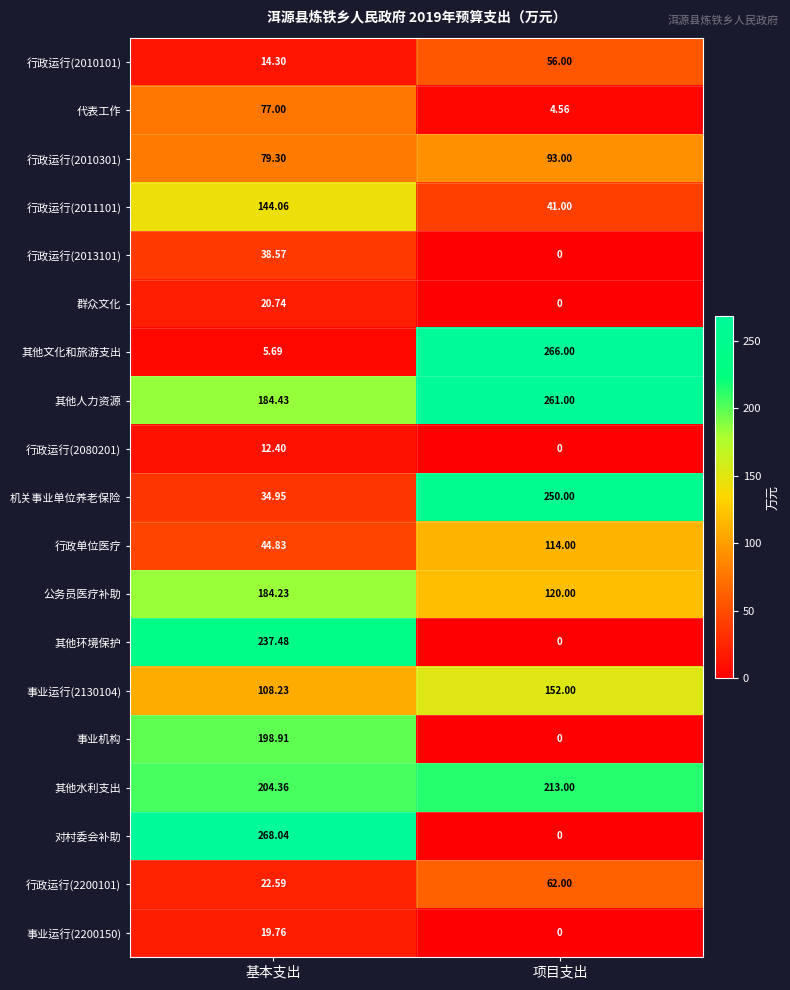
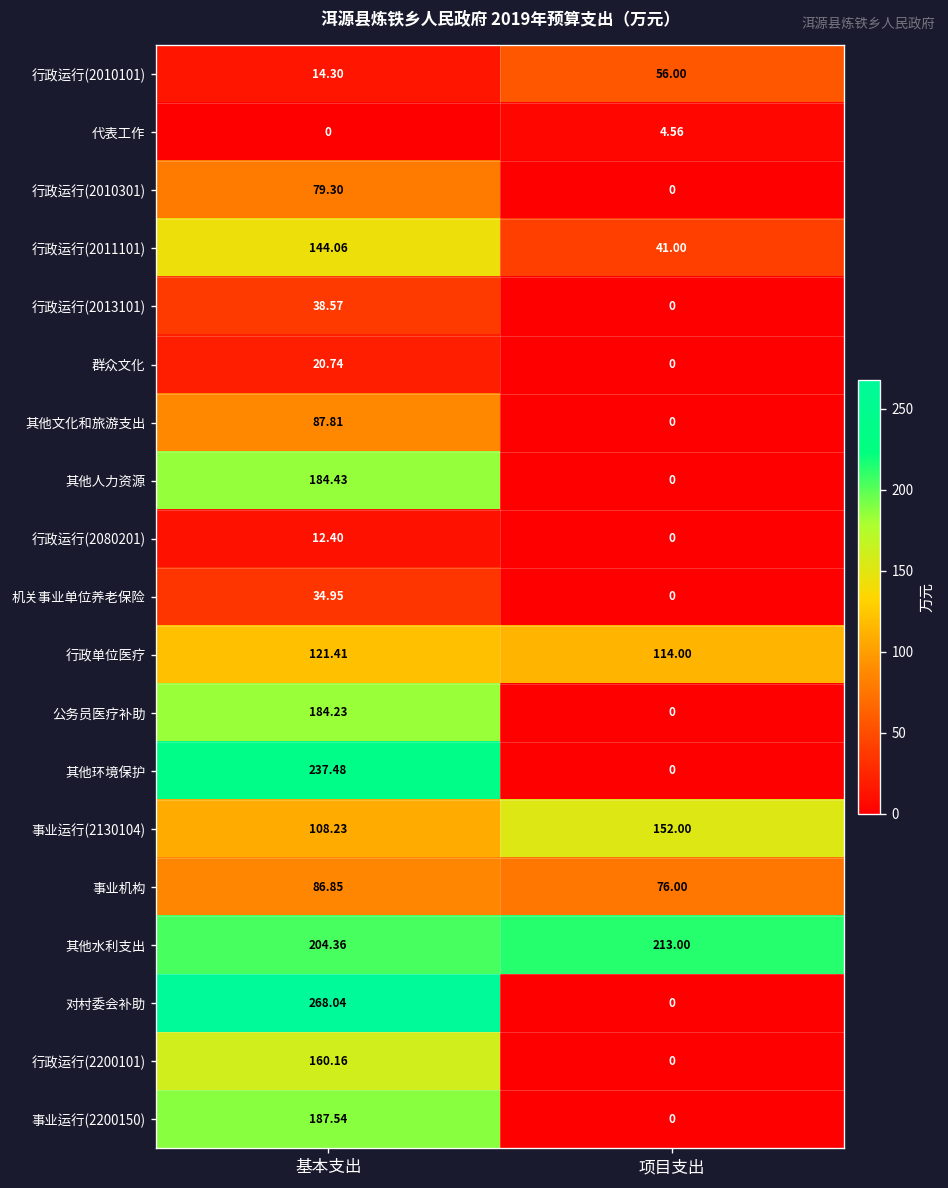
  {
    "行政运行(2010101)": {
      "基本支出": 14.30,
      "项目支出": 56.00
    },
    "代表工作": {
-     "基本支出": 77.00,
+     "基本支出": 0,
      "项目支出": 4.56
    },
    "行政运行(2010301)": {
      "基本支出": 79.30,
-     "项目支出": 93.00
+     "项目支出": 0
    },
    "行政运行(2011101)": {
      "基本支出": 144.06,
      "项目支出": 41.00
    },
    "行政运行(2013101)": {
      "基本支出": 38.57,
      "项目支出": 0
    },
    "群众文化": {
      "基本支出": 20.74,
      "项目支出": 0
    },
    "其他文化和旅游支出": {
-     "基本支出": 5.69,
-     "项目支出": 266.00
+     "基本支出": 87.81,
+     "项目支出": 0
    },
    "其他人力资源": {
      "基本支出": 184.43,
-     "项目支出": 261.00
+     "项目支出": 0
    },
    "行政运行(2080201)": {
      "基本支出": 12.40,
      "项目支出": 0
    },
    "机关事业单位养老保险": {
      "基本支出": 34.95,
-     "项目支出": 250.00
+     "项目支出": 0
    },
    "行政单位医疗": {
-     "基本支出": 44.83,
+     "基本支出": 121.41,
      "项目支出": 114.00
    },
    "公务员医疗补助": {
      "基本支出": 184.23,
-     "项目支出": 120.00
+     "项目支出": 0
    },
    "其他环境保护": {
      "基本支出": 237.48,
      "项目支出": 0
    },
    "事业运行(2130104)": {
      "基本支出": 108.23,
      "项目支出": 152.00
    },
    "事业机构": {
-     "基本支出": 198.91,
-     "项目支出": 0
+     "基本支出": 86.85,
+     "项目支出": 76.00
    },
    "其他水利支出": {
      "基本支出": 204.36,
      "项目支出": 213.00
    },
    "对村委会补助": {
      "基本支出": 268.04,
      "项目支出": 0
    },
    "行政运行(2200101)": {
-     "基本支出": 22.59,
-     "项目支出": 62.00
+     "基本支出": 160.16,
+     "项目支出": 0
    },
    "事业运行(2200150)": {
-     "基本支出": 19.76,
+     "基本支出": 187.54,
      "项目支出": 0
    }
  }
